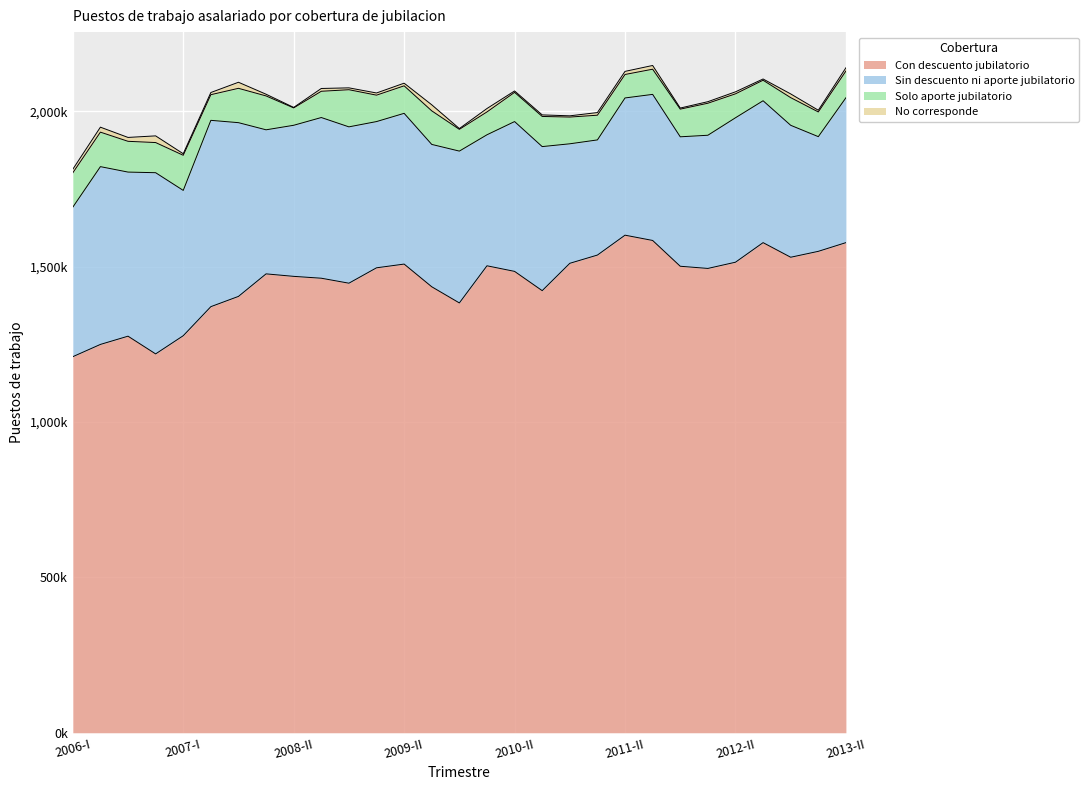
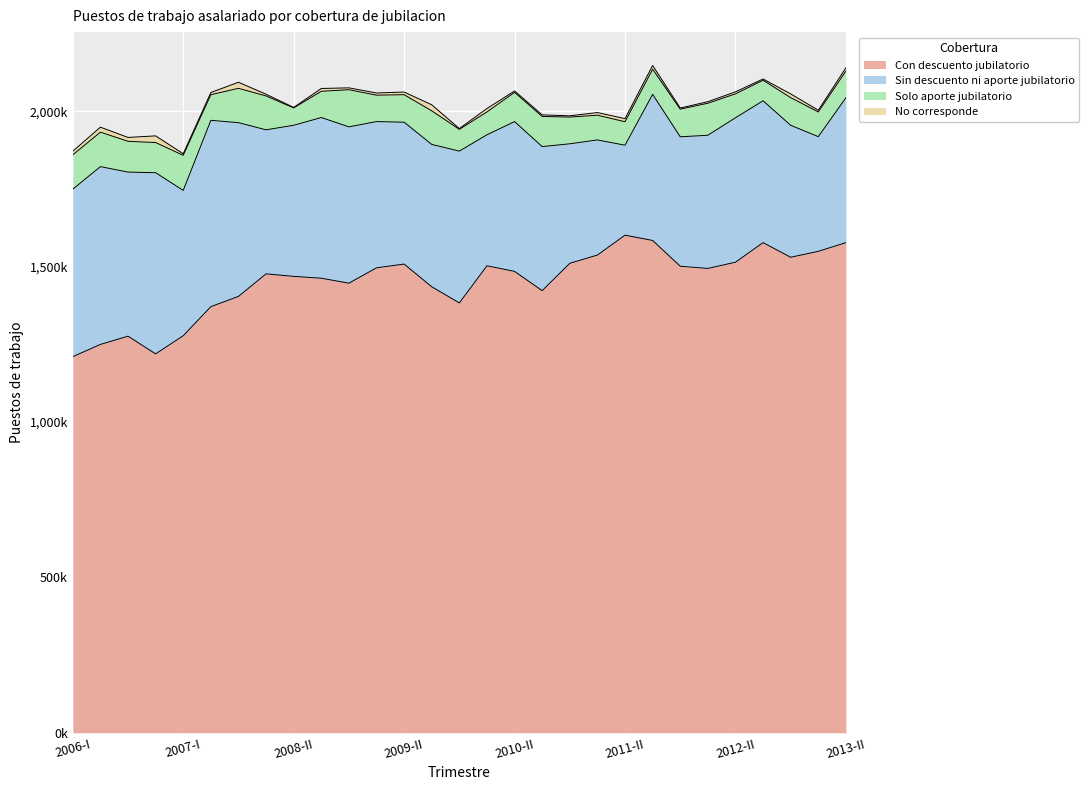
  {
    "Sin descuento ni aporte jubilatorio": {
-     "2006-I": "480,000",
+     "2006-I": "540,000",
      "2007-I": "470,000",
      "2008-II": "490,000",
-     "2009-II": "490,000",
+     "2009-II": "460,000",
      "2010-II": "480,000",
-     "2011-II": "440,000",
+     "2011-II": "290,000",
      "2012-II": "460,000",
      "2013-II": "470,000"
    },
    "Solo aporte jubilatorio": {
      "2006-I": "110,000",
      "2009-II": "90,000",
      "2011-II": "80,000",
      "2013-II": "90,000"
    }
  }
